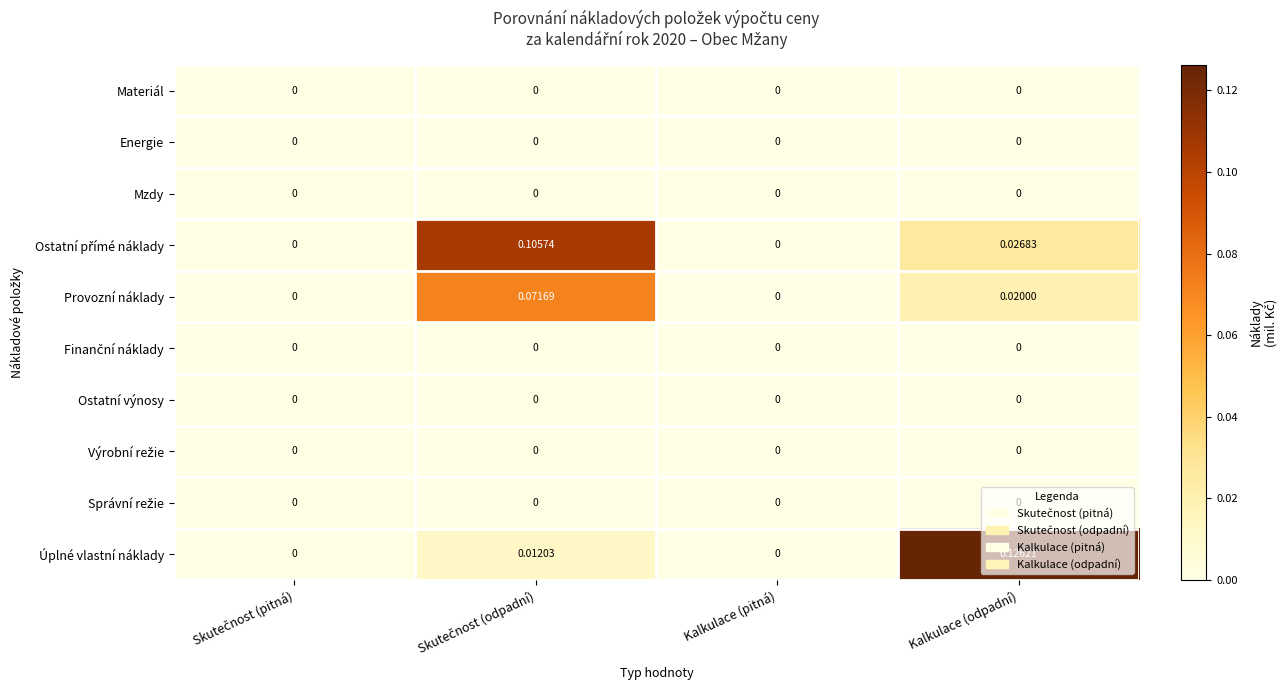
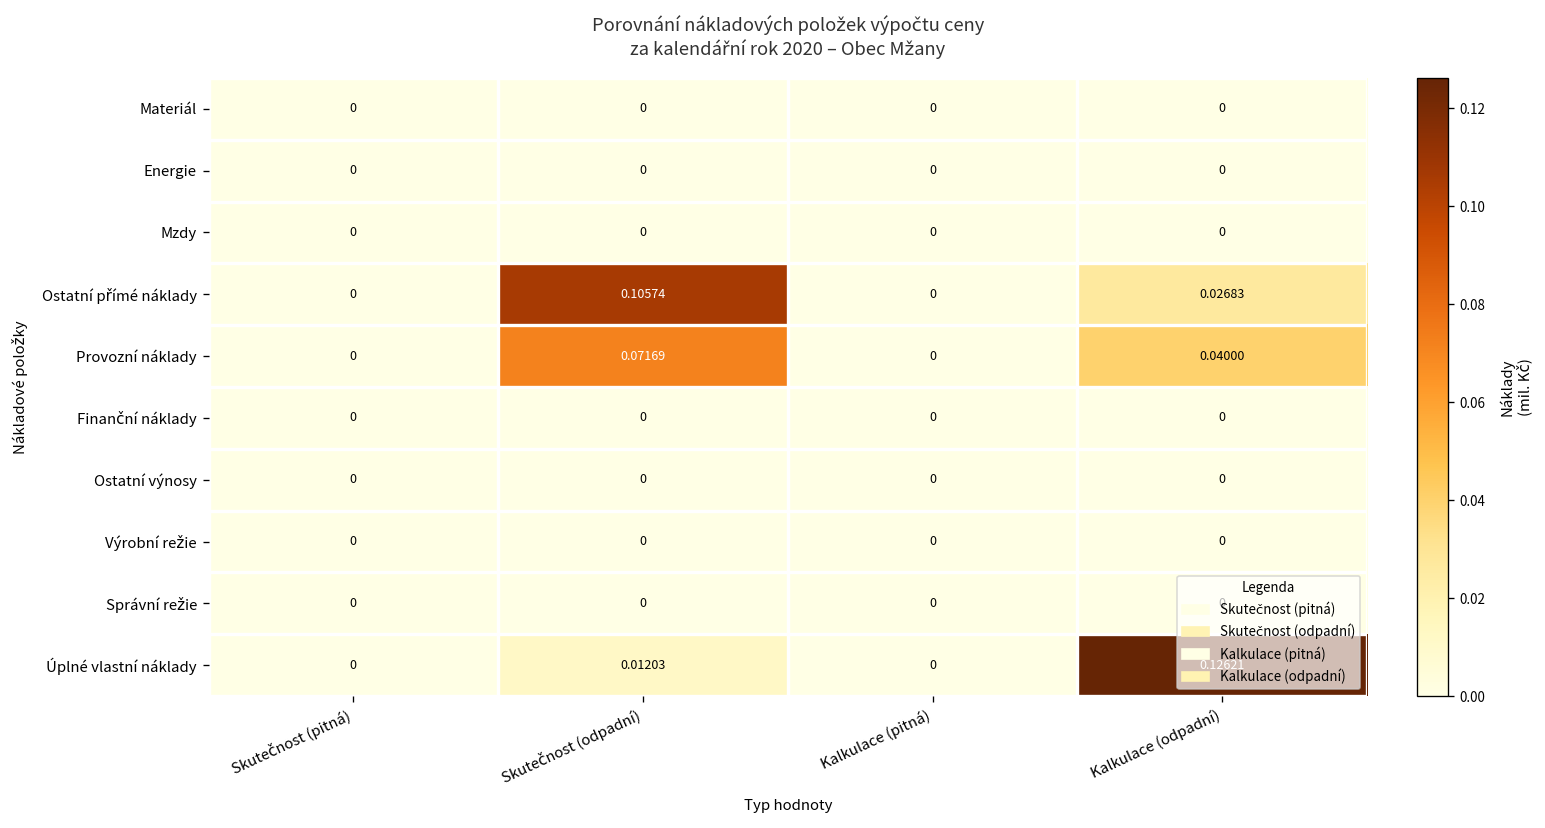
  {
    "Materiál": {
      "Skutečnost (pitná)": 0,
      "Skutečnost (odpadní)": 0,
      "Kalkulace (pitná)": 0,
      "Kalkulace (odpadní)": 0
    },
    "Energie": {
      "Skutečnost (pitná)": 0,
      "Skutečnost (odpadní)": 0,
      "Kalkulace (pitná)": 0,
      "Kalkulace (odpadní)": 0
    },
    "Mzdy": {
      "Skutečnost (pitná)": 0,
      "Skutečnost (odpadní)": 0,
      "Kalkulace (pitná)": 0,
      "Kalkulace (odpadní)": 0
    },
    "Ostatní přímé náklady": {
      "Skutečnost (pitná)": 0,
      "Skutečnost (odpadní)": 0.10574,
      "Kalkulace (pitná)": 0,
      "Kalkulace (odpadní)": 0.02683
    },
    "Provozní náklady": {
      "Skutečnost (pitná)": 0,
      "Skutečnost (odpadní)": 0.07169,
      "Kalkulace (pitná)": 0,
-     "Kalkulace (odpadní)": 0.02000
+     "Kalkulace (odpadní)": 0.04000
    },
    "Finanční náklady": {
      "Skutečnost (pitná)": 0,
      "Skutečnost (odpadní)": 0,
      "Kalkulace (pitná)": 0,
      "Kalkulace (odpadní)": 0
    },
    "Ostatní výnosy": {
      "Skutečnost (pitná)": 0,
      "Skutečnost (odpadní)": 0,
      "Kalkulace (pitná)": 0,
      "Kalkulace (odpadní)": 0
    },
    "Výrobní režie": {
      "Skutečnost (pitná)": 0,
      "Skutečnost (odpadní)": 0,
      "Kalkulace (pitná)": 0,
      "Kalkulace (odpadní)": 0
    },
    "Správní režie": {
      "Skutečnost (pitná)": 0,
      "Skutečnost (odpadní)": 0,
      "Kalkulace (pitná)": 0
    },
    "Úplné vlastní náklady": {
      "Skutečnost (pitná)": 0,
      "Skutečnost (odpadní)": 0.01203,
      "Kalkulace (pitná)": 0
    }
  }
